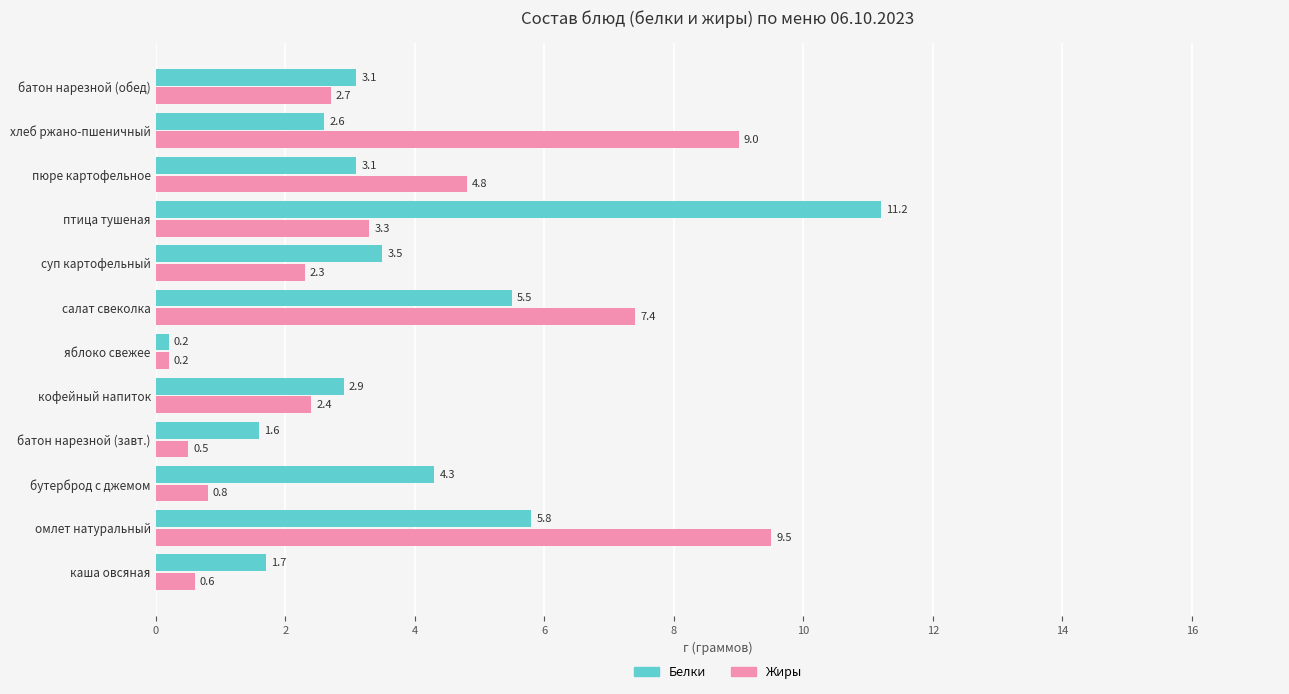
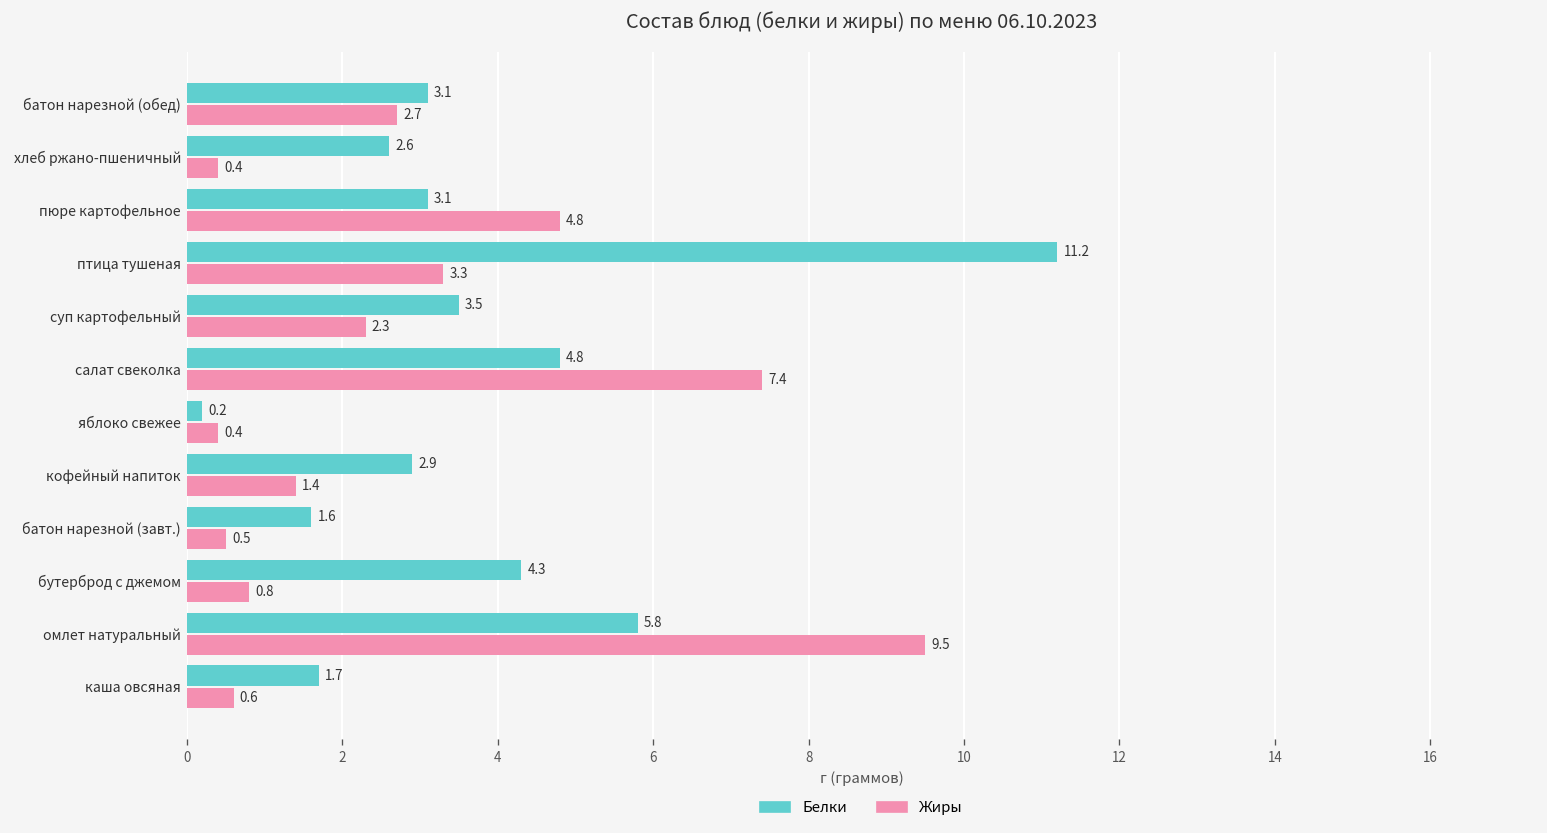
  {
    "Белки": {
      "батон нарезной (обед)": 3.1,
      "хлеб ржано-пшеничный": 2.6,
      "пюре картофельное": 3.1,
      "птица тушеная": 11.2,
      "суп картофельный": 3.5,
-     "салат свеколка": 5.5,
+     "салат свеколка": 4.8,
      "яблоко свежее": 0.2,
      "кофейный напиток": 2.9,
      "батон нарезной (завт.)": 1.6,
      "бутерброд с джемом": 4.3,
      "омлет натуральный": 5.8,
      "каша овсяная": 1.7
    },
    "Жиры": {
      "батон нарезной (обед)": 2.7,
-     "хлеб ржано-пшеничный": 9.0,
+     "хлеб ржано-пшеничный": 0.4,
      "пюре картофельное": 4.8,
      "птица тушеная": 3.3,
      "суп картофельный": 2.3,
      "салат свеколка": 7.4,
-     "яблоко свежее": 0.2,
-     "кофейный напиток": 2.4,
+     "яблоко свежее": 0.4,
+     "кофейный напиток": 1.4,
      "батон нарезной (завт.)": 0.5,
      "бутерброд с джемом": 0.8,
      "омлет натуральный": 9.5,
      "каша овсяная": 0.6
    }
  }
